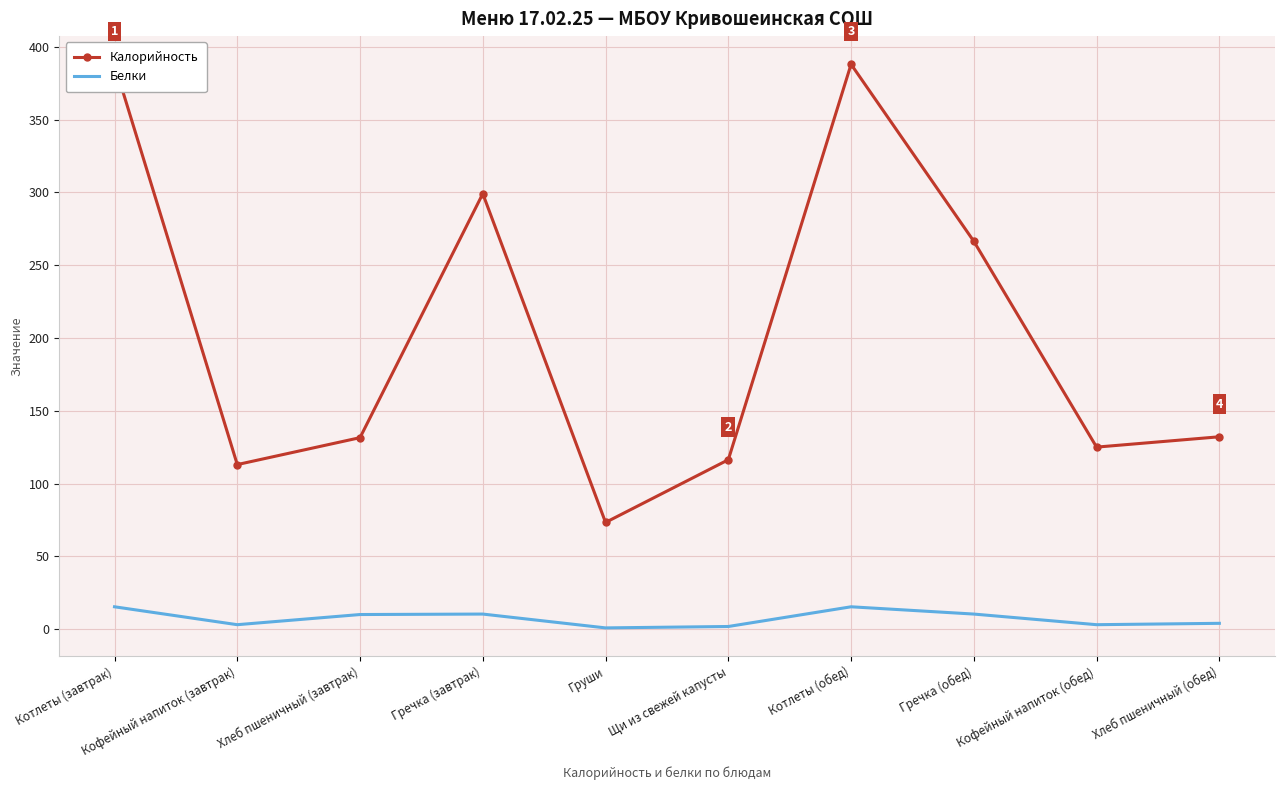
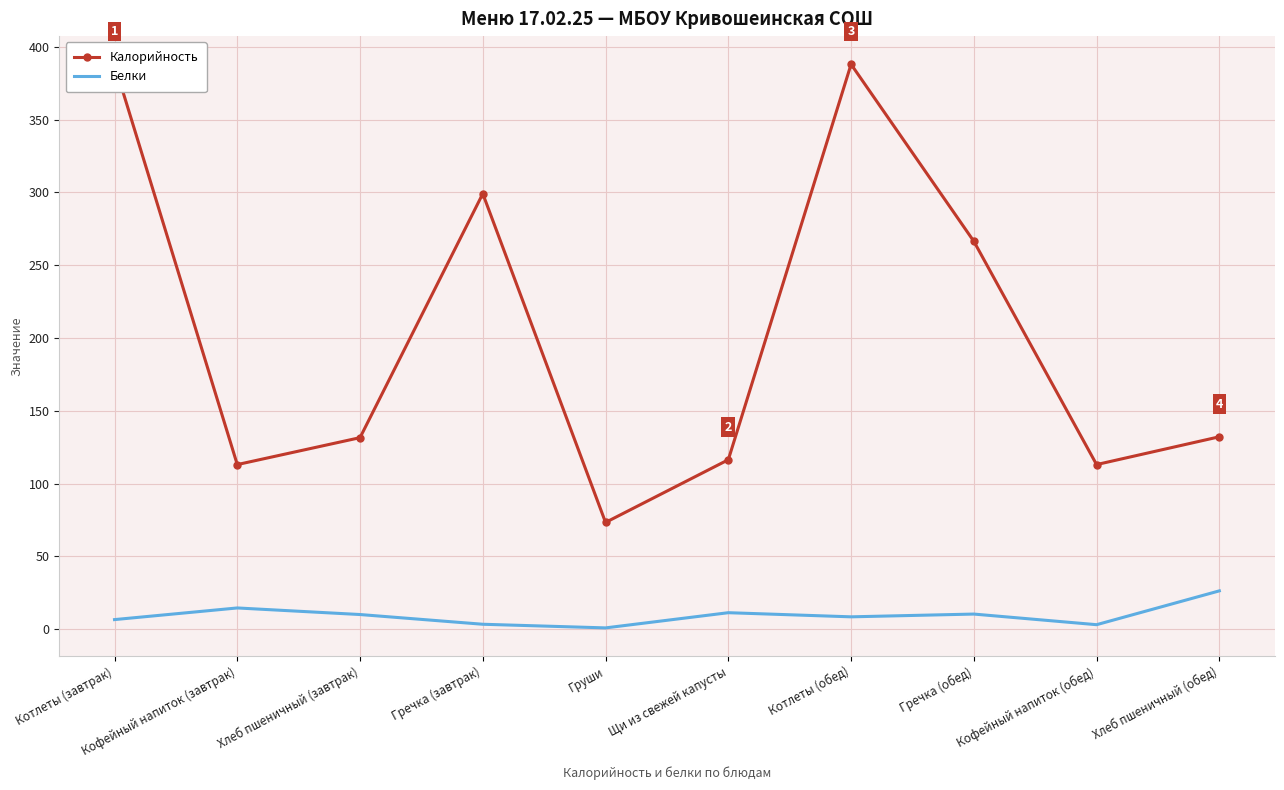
  {
    "Калорийность": {
      "Кофейный напиток (завтрак)": 113,
      "Хлеб пшеничный (завтрак)": 132,
      "Гречка (завтрак)": 299,
      "Груши": 73,
      "Щи из свежей капусты": 116,
      "Котлеты (обед)": 388,
      "Гречка (обед)": 266,
-     "Кофейный напиток (обед)": 125,
+     "Кофейный напиток (обед)": 113,
      "Хлеб пшеничный (обед)": 132
    },
    "Белки": {
-     "Котлеты (завтрак)": 15,
-     "Кофейный напиток (завтрак)": 3,
+     "Котлеты (завтрак)": 7,
+     "Кофейный напиток (завтрак)": 15,
      "Хлеб пшеничный (завтрак)": 10,
-     "Гречка (завтрак)": 10,
+     "Гречка (завтрак)": 3,
      "Груши": 1,
-     "Щи из свежей капусты": 2,
-     "Котлеты (обед)": 15,
+     "Щи из свежей капусты": 11,
+     "Котлеты (обед)": 8,
      "Гречка (обед)": 10,
      "Кофейный напиток (обед)": 3,
-     "Хлеб пшеничный (обед)": 4
+     "Хлеб пшеничный (обед)": 26
    }
  }
